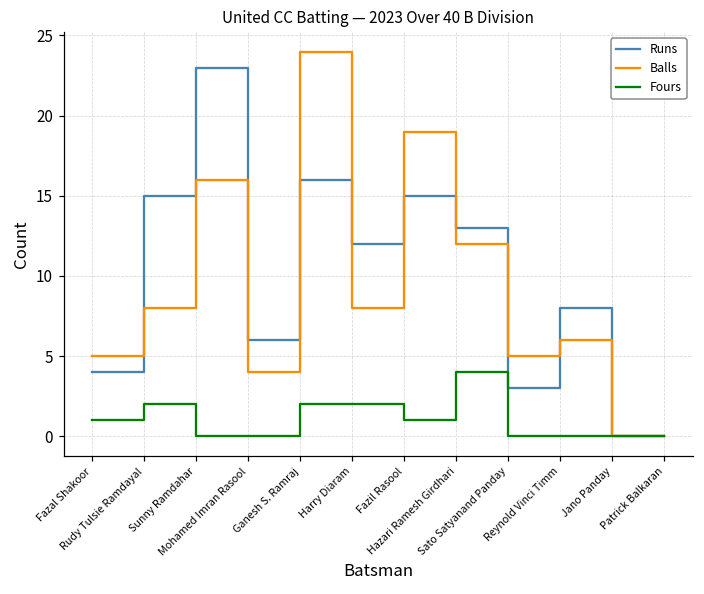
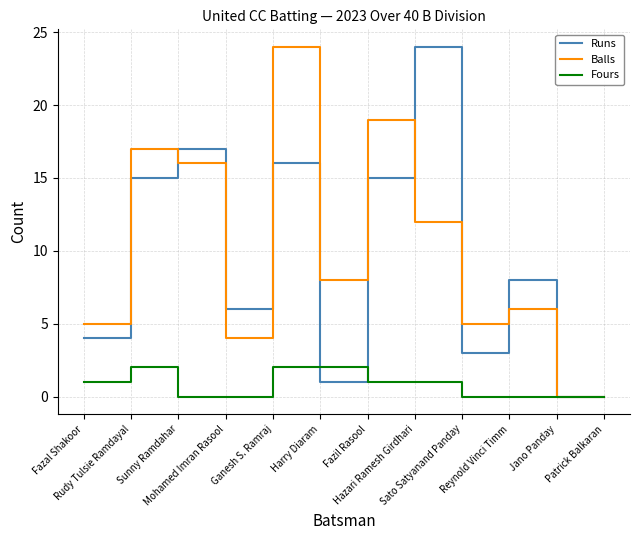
  {
    "Runs": {
      "Fazal Shakoor": 4,
      "Rudy Tulsie Ramdayal": 15,
-     "Sunny Ramdahar": 23,
+     "Sunny Ramdahar": 17,
      "Mohamed Imran Rasool": 6,
      "Ganesh S. Ramraj": 16,
-     "Harry Diaram": 12,
+     "Harry Diaram": 1,
      "Fazil Rasool": 15,
-     "Hazari Ramesh Girdhari": 13,
+     "Hazari Ramesh Girdhari": 24,
      "Sato Satyanand Panday": 3,
      "Reynold Vinci Timm": 8
    },
    "Balls": {
      "Fazal Shakoor": 5,
-     "Rudy Tulsie Ramdayal": 8,
+     "Rudy Tulsie Ramdayal": 17,
      "Sunny Ramdahar": 16,
      "Mohamed Imran Rasool": 4,
      "Ganesh S. Ramraj": 24,
      "Harry Diaram": 8,
      "Fazil Rasool": 19,
      "Hazari Ramesh Girdhari": 12,
      "Sato Satyanand Panday": 5,
      "Reynold Vinci Timm": 6
    },
    "Fours": {
      "Fazal Shakoor": 1,
      "Rudy Tulsie Ramdayal": 2,
      "Sunny Ramdahar": 0,
      "Mohamed Imran Rasool": 0,
      "Ganesh S. Ramraj": 2,
      "Harry Diaram": 2,
      "Fazil Rasool": 1,
-     "Hazari Ramesh Girdhari": 4,
+     "Hazari Ramesh Girdhari": 1,
      "Sato Satyanand Panday": 0,
      "Reynold Vinci Timm": 0
    }
  }
